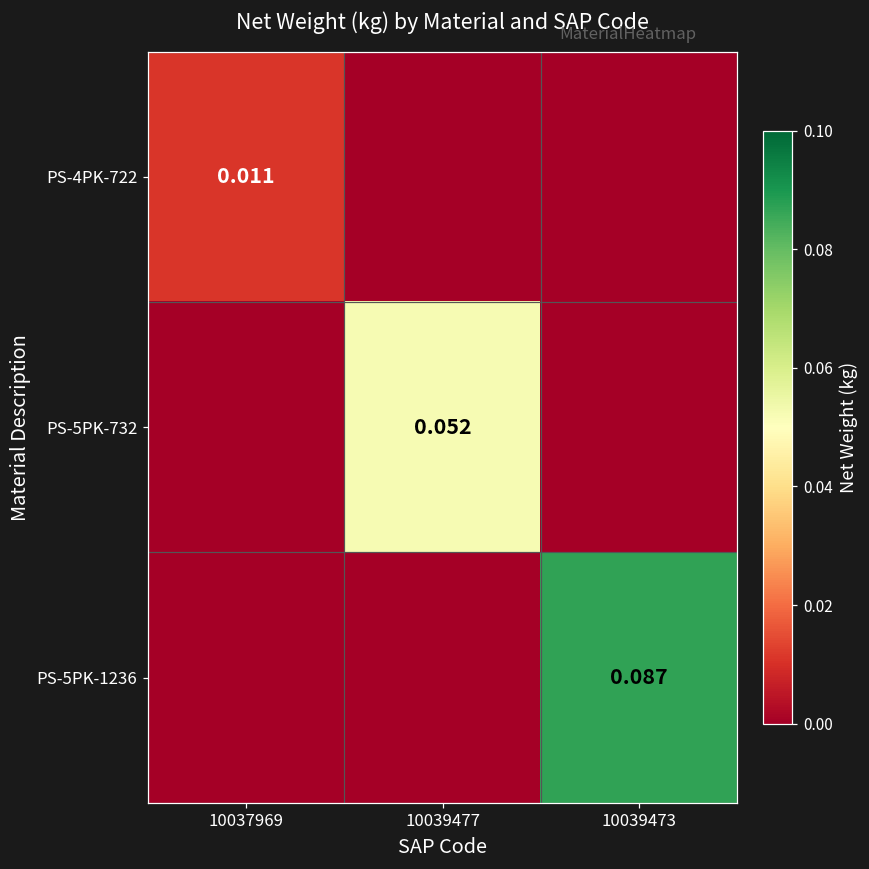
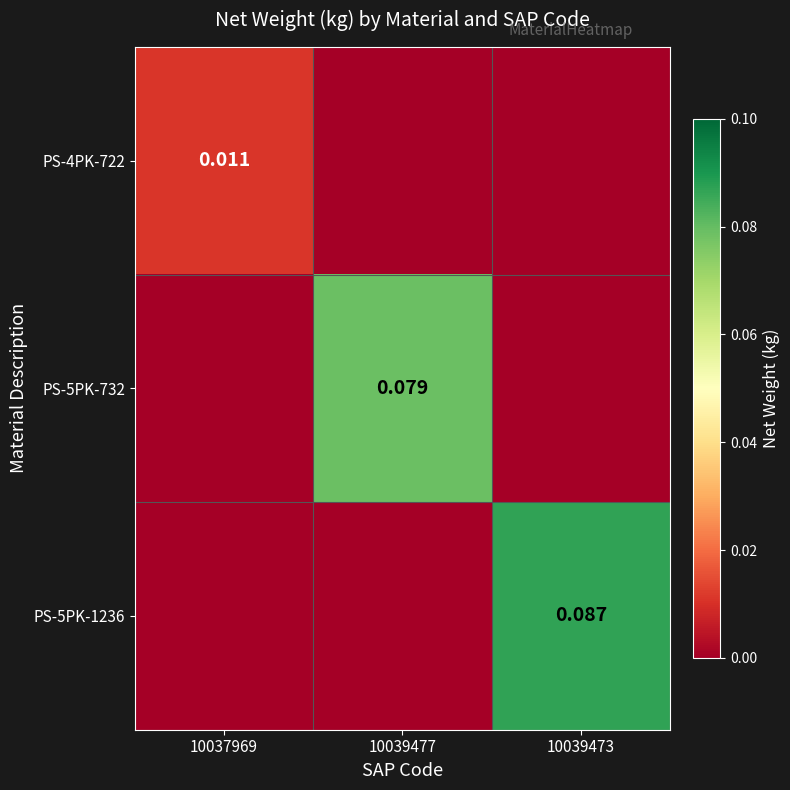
  {
    "PS-4PK-722": {
      "10037969": 0.011
    },
    "PS-5PK-732": {
-     "10039477": 0.052
+     "10039477": 0.079
    },
    "PS-5PK-1236": {
      "10039473": 0.087
    }
  }
